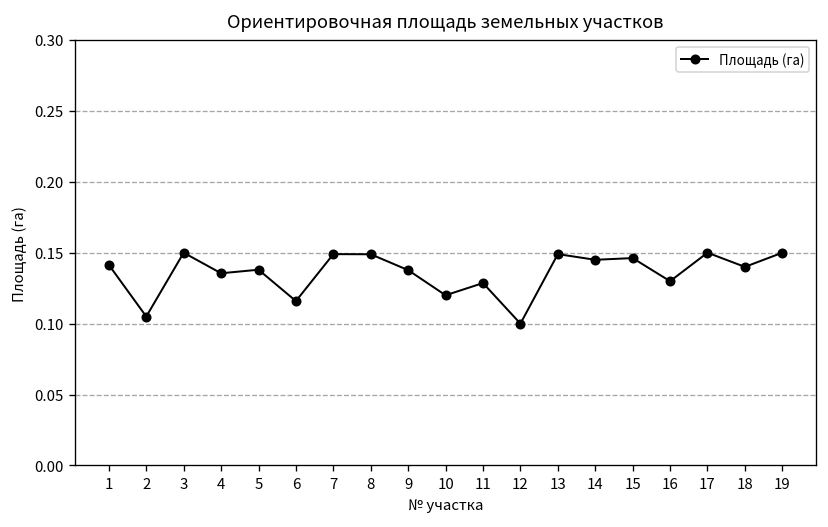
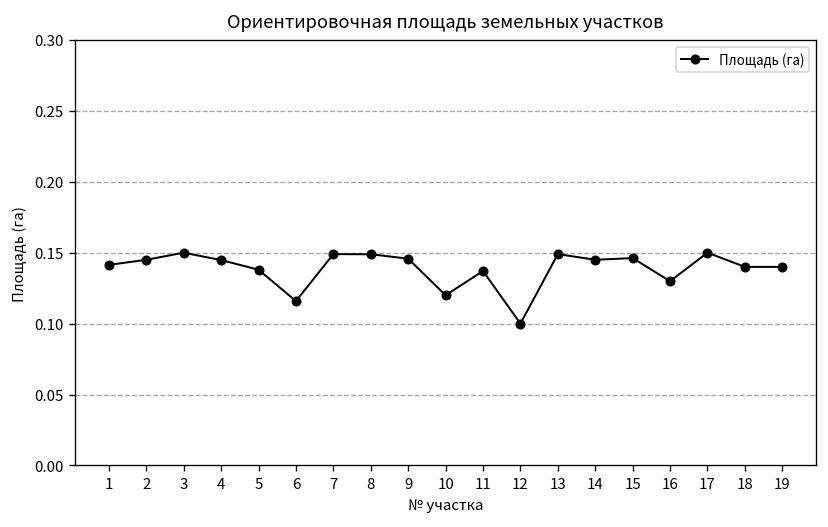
  {
    "1": 0.141,
-   "2": 0.105,
+   "2": 0.145,
    "3": 0.150,
-   "4": 0.136,
+   "4": 0.145,
    "5": 0.138,
    "6": 0.116,
    "7": 0.149,
    "8": 0.149,
-   "9": 0.138,
+   "9": 0.146,
    "10": 0.120,
-   "11": 0.129,
+   "11": 0.137,
    "12": 0.100,
    "13": 0.149,
    "14": 0.145,
    "15": 0.146,
    "16": 0.130,
    "17": 0.150,
    "18": 0.140,
-   "19": 0.15
+   "19": 0.14
  }
